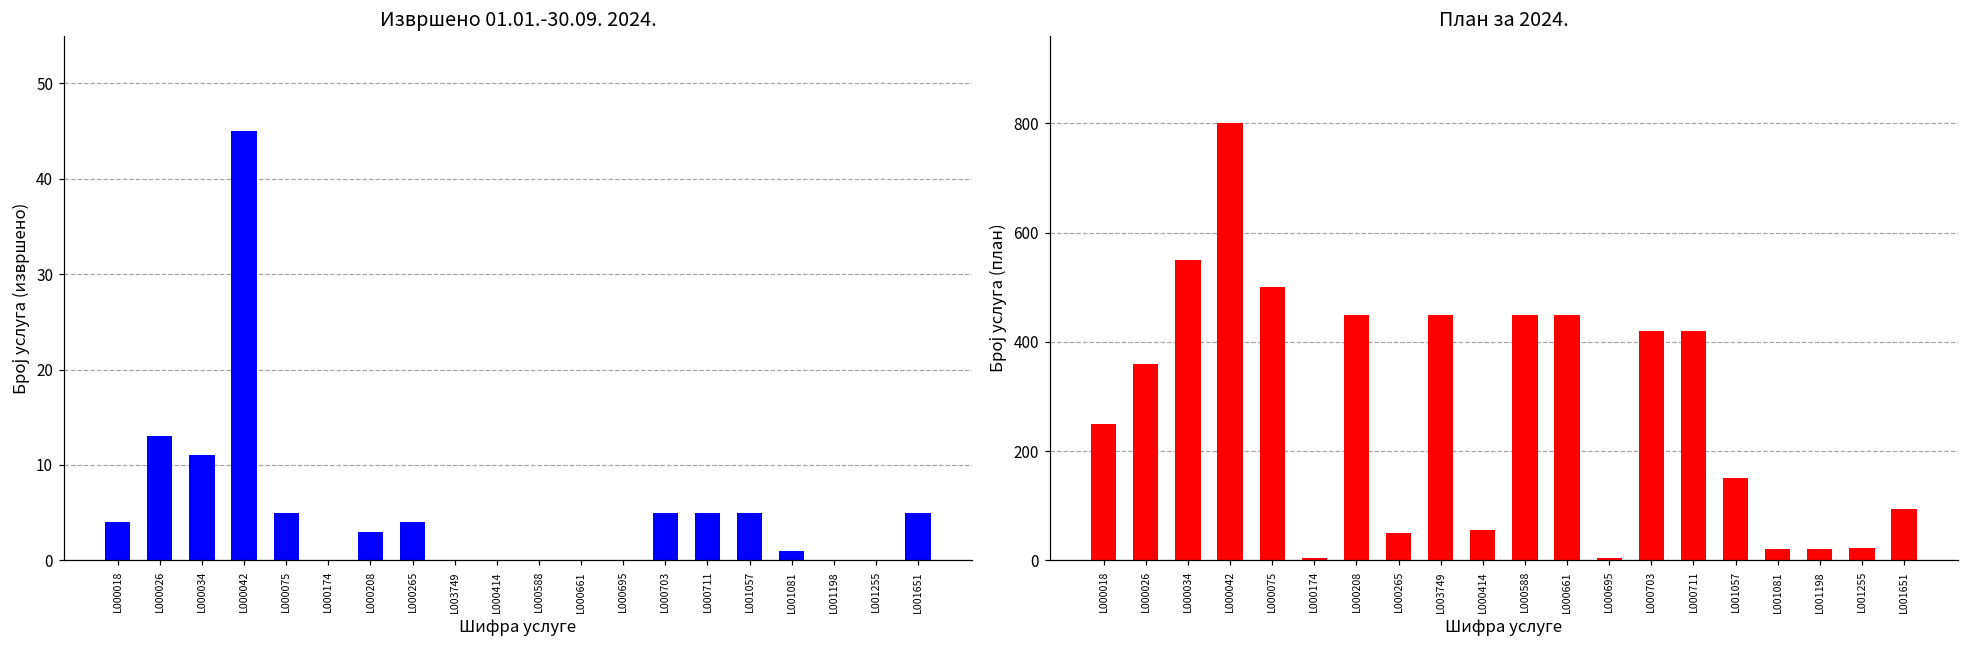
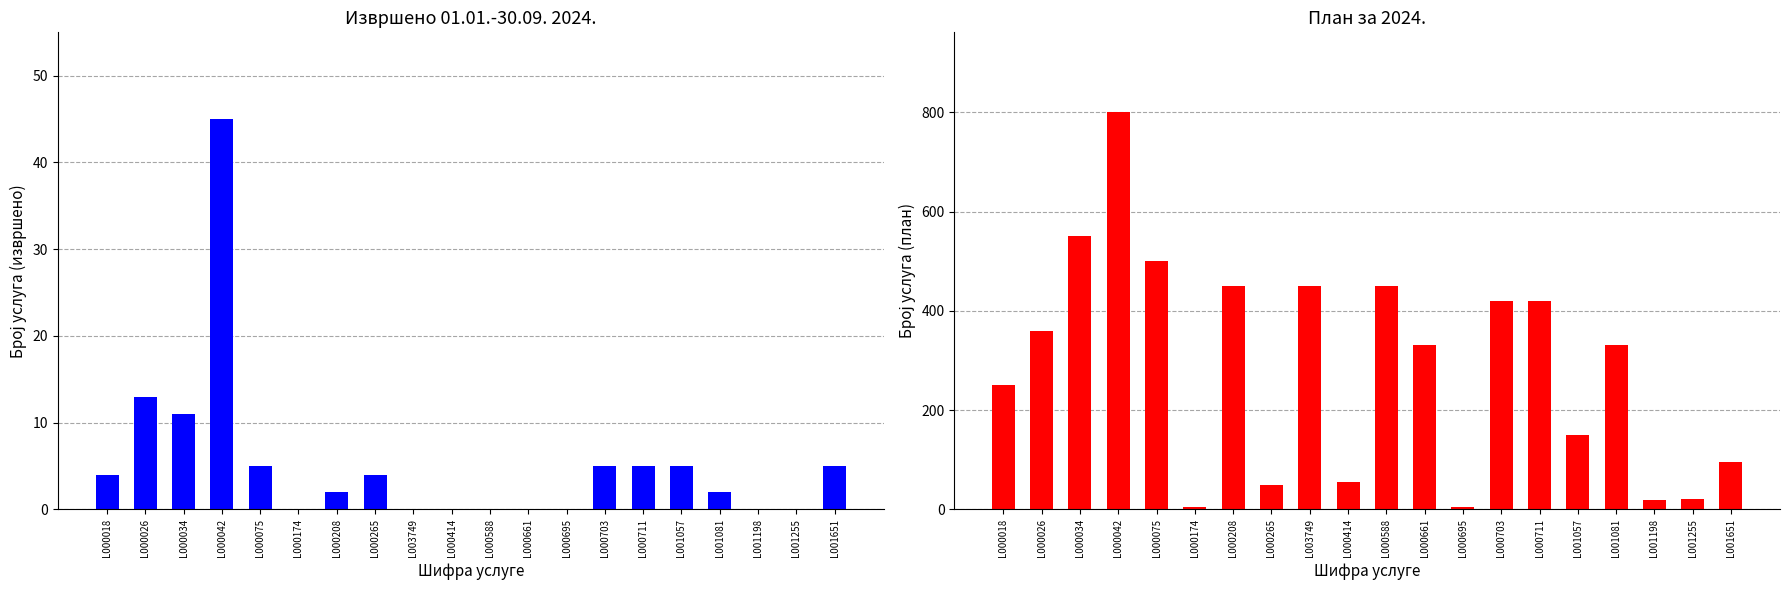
  {
    "Извршено 01.01.-30.09. 2024.": {
      "L000018": 4,
      "L000026": 13,
      "L000034": 11,
      "L000042": 45,
      "L000075": 5,
      "L000174": 0,
-     "L000208": 3,
+     "L000208": 2,
      "L000265": 4,
      "L003749": 0,
      "L000414": 0,
      "L000588": 0,
      "L000661": 0,
      "L000695": 0,
      "L000703": 5,
      "L000711": 5,
      "L001057": 5,
-     "L001081": 1,
+     "L001081": 2,
      "L001198": 0,
      "L001255": 0,
      "L001651": 5
    },
    "План за 2024.": {
      "L000018": 250,
      "L000026": 360,
      "L000034": 550,
      "L000042": 800,
      "L000075": 500,
      "L000208": 450,
      "L000265": 50,
      "L003749": 450,
      "L000414": 60,
      "L000588": 450,
-     "L000661": 450,
+     "L000661": 330,
      "L000703": 420,
      "L000711": 420,
      "L001057": 150,
-     "L001081": 20,
+     "L001081": 330,
      "L001198": 20,
      "L001255": 20,
      "L001651": 100
    }
  }
